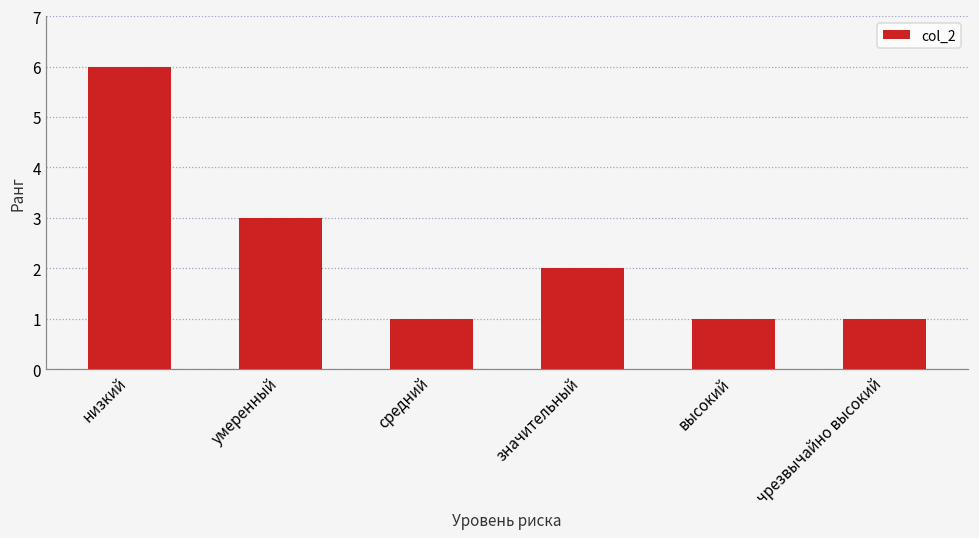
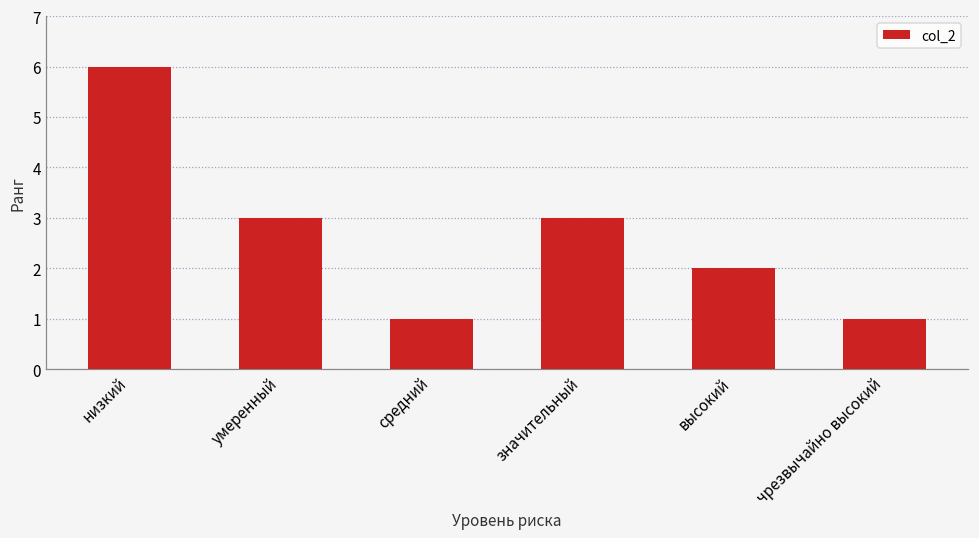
  {
    "низкий": 6,
    "умеренный": 3,
    "средний": 1,
-   "значительный": 2,
-   "высокий": 1,
+   "значительный": 3,
+   "высокий": 2,
    "чрезвычайно высокий": 1
  }
